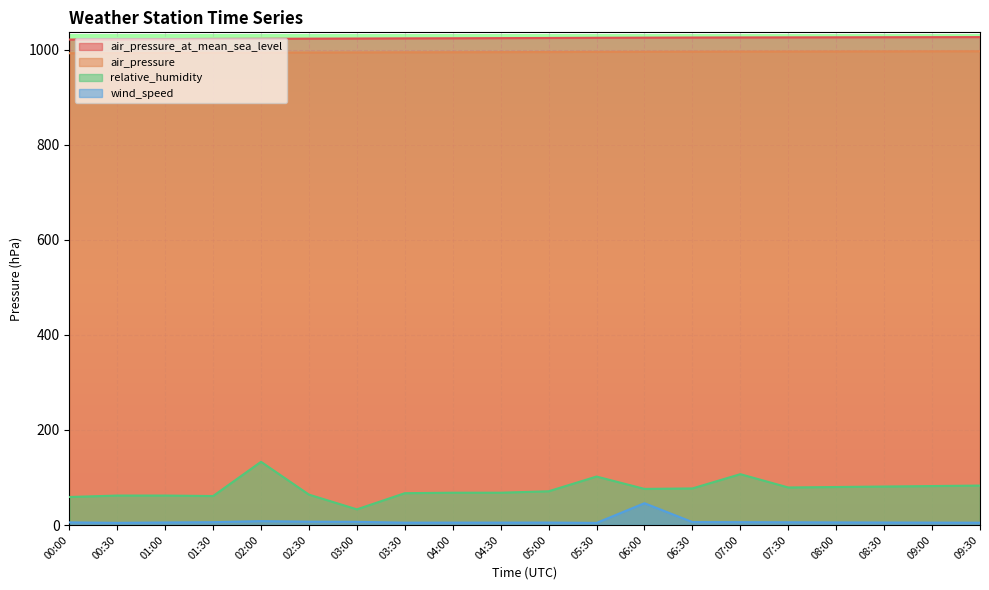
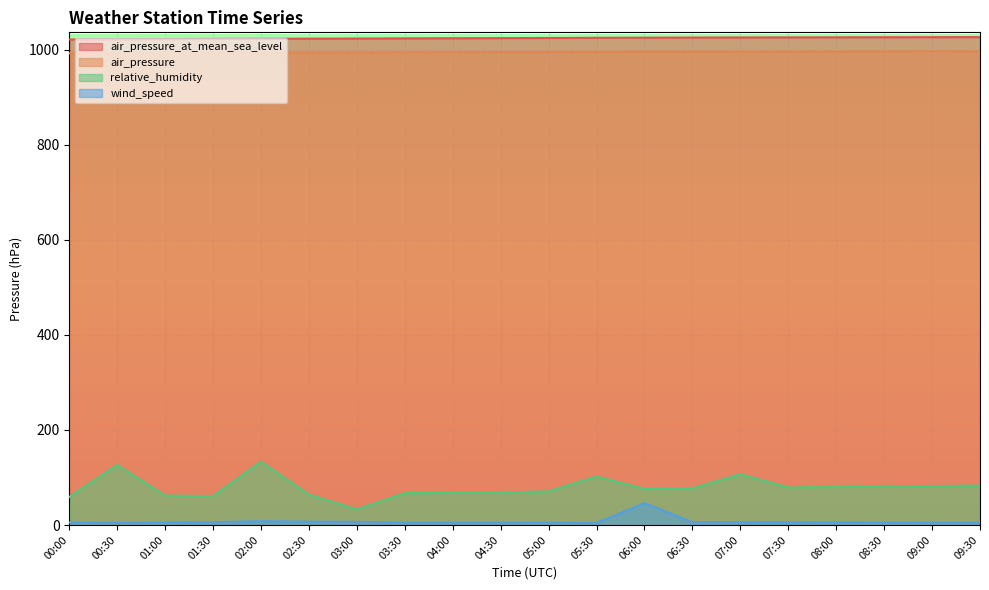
  {
    "relative_humidity": {
      "00:00": 60,
-     "00:30": 60,
+     "00:30": 130,
      "01:00": 60,
      "01:30": 60,
      "02:00": 130,
      "02:30": 60,
      "03:00": 30,
      "03:30": 70,
      "04:00": 70,
      "04:30": 70,
      "05:00": 70,
      "05:30": 100,
      "06:00": 80,
      "06:30": 80,
      "07:00": 110,
      "07:30": 80,
      "08:00": 80,
      "08:30": 80,
      "09:00": 80,
      "09:30": 80
    },
    "wind_speed": {
      "00:00": 10,
      "00:30": 0,
      "01:00": 10,
      "01:30": 10,
      "02:00": 10,
      "02:30": 10,
      "03:00": 10,
      "03:30": 10,
      "04:00": 10,
      "04:30": 10,
      "05:00": 10,
      "05:30": 0,
      "06:00": 50,
      "06:30": 10,
      "07:00": 10,
      "07:30": 10,
      "08:00": 10,
      "08:30": 10,
      "09:00": 10,
      "09:30": 0
    }
  }
